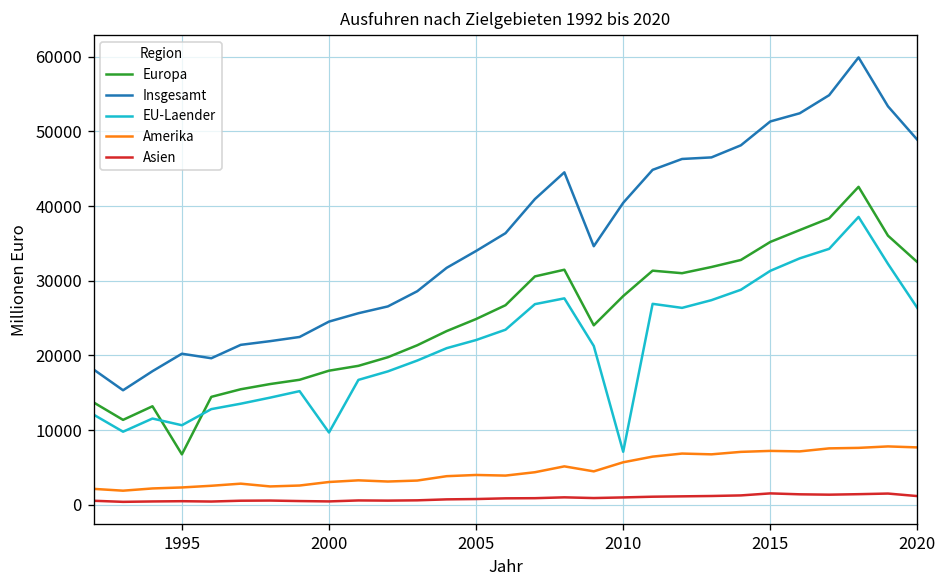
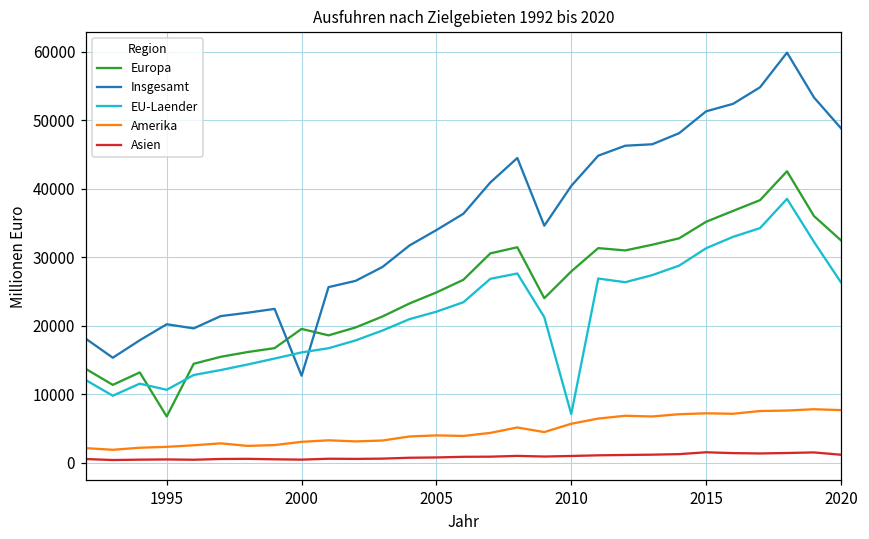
  {
    "Europa": {
      "1995": 7000,
-     "2000": 18000,
+     "2000": 20000,
      "2005": 25000,
      "2010": 28000,
      "2015": 35000,
      "2020": 32000
    },
    "Insgesamt": {
      "1995": 20000,
-     "2000": 25000,
+     "2000": 13000,
      "2005": 34000,
      "2010": 40000,
      "2015": 51000,
      "2020": 49000
    },
    "EU-Laender": {
      "1995": 11000,
-     "2000": 10000,
+     "2000": 16000,
      "2005": 22000,
      "2010": 7000,
      "2015": 31000,
      "2020": 26000
    },
    "Amerika": {
      "1995": 2000,
      "2000": 3000,
      "2005": 4000,
      "2010": 6000,
      "2015": 7000,
      "2020": 8000
    },
    "Asien": {
      "1995": 0,
      "2000": 0,
      "2005": 1000,
      "2010": 1000,
      "2015": 2000,
      "2020": 1000
    }
  }
